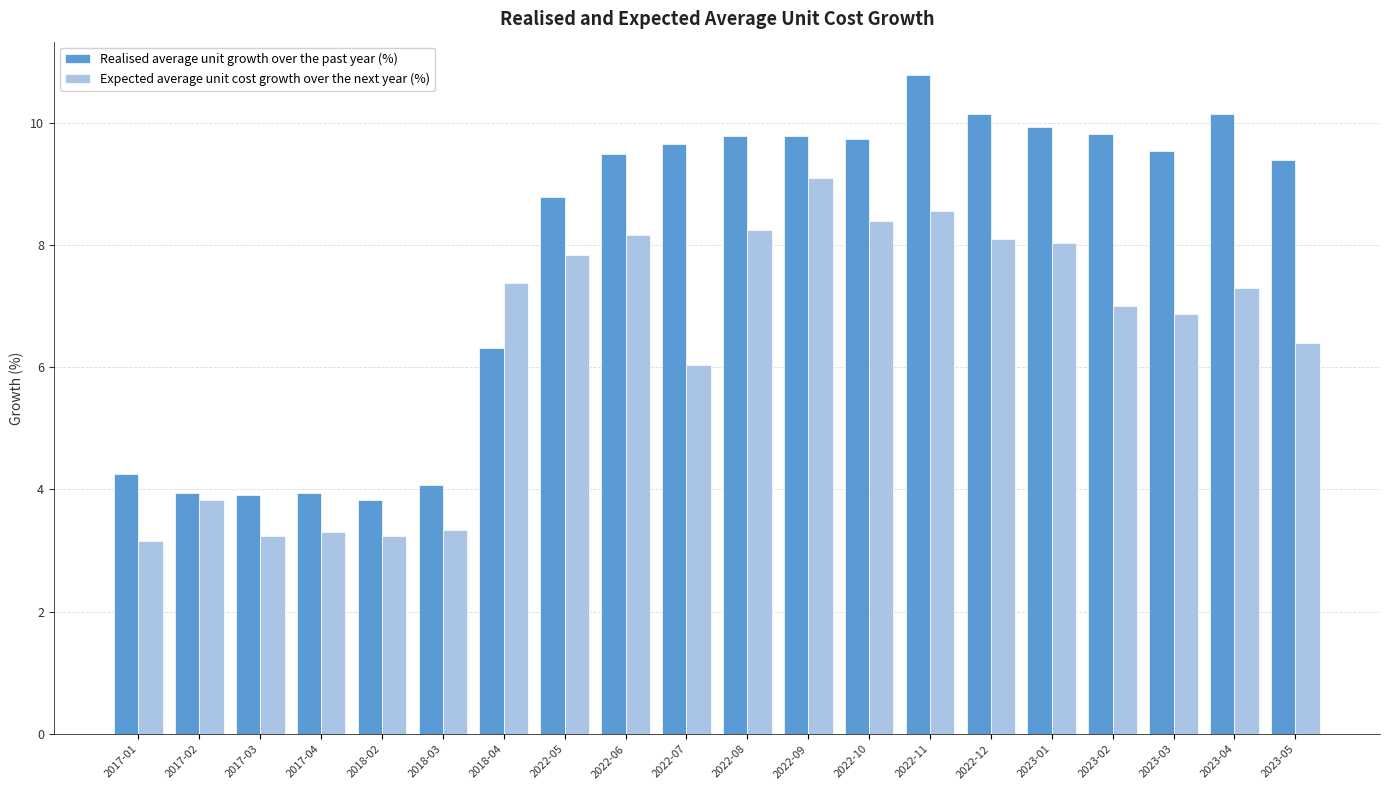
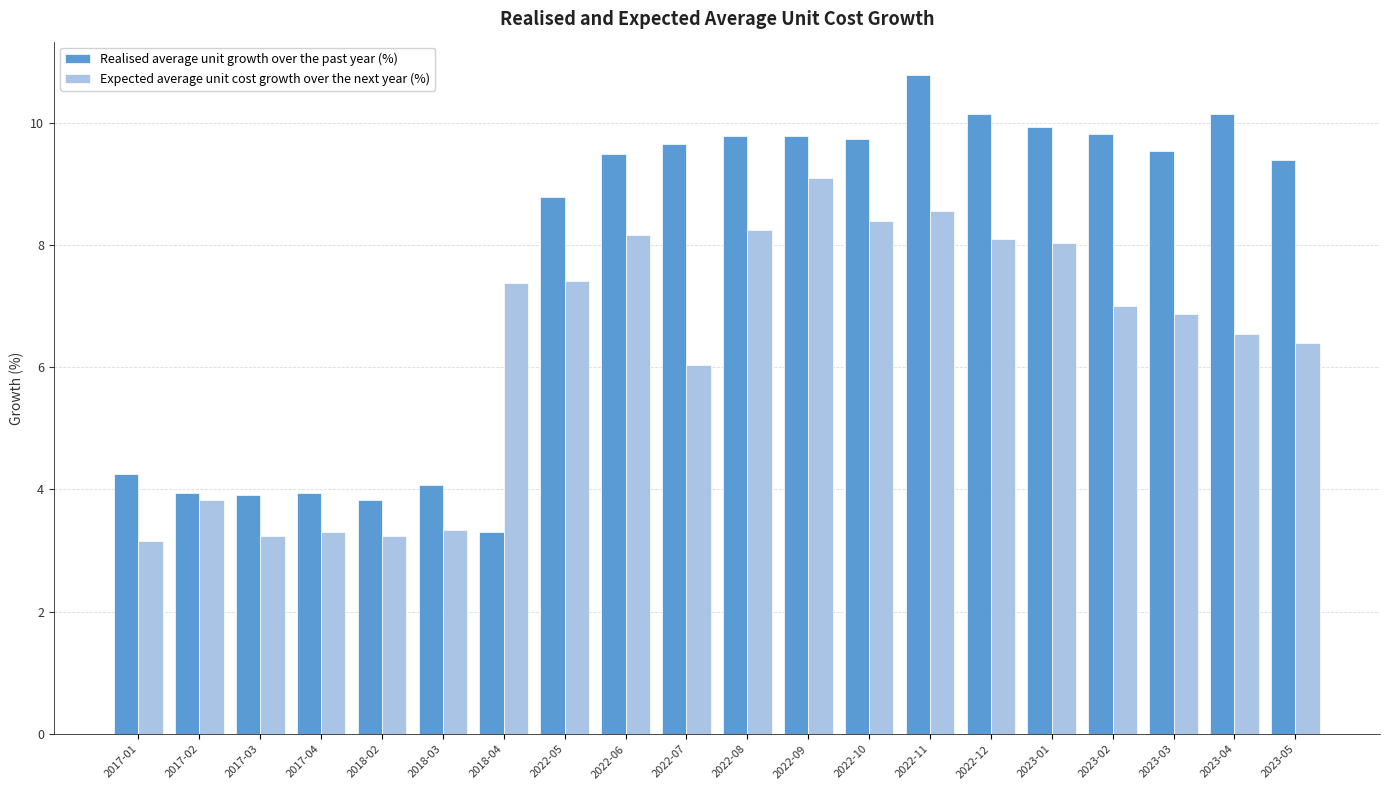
  {
    "Realised average unit growth over the past year (%)": {
      "2017-01": 4.2,
      "2017-02": 3.9,
      "2017-03": 3.9,
      "2017-04": 3.9,
      "2018-02": 3.8,
      "2018-03": 4.1,
-     "2018-04": 6.3,
+     "2018-04": 3.3,
      "2022-05": 8.8,
      "2022-06": 9.5,
      "2022-07": 9.7,
      "2022-08": 9.8,
      "2022-09": 9.8,
      "2022-10": 9.7,
      "2022-11": 10.8,
      "2022-12": 10.1,
      "2023-01": 9.9,
      "2023-02": 9.8,
      "2023-03": 9.5,
      "2023-04": 10.1,
      "2023-05": 9.4
    },
    "Expected average unit cost growth over the next year (%)": {
      "2017-01": 3.2,
      "2017-02": 3.8,
      "2017-03": 3.2,
      "2017-04": 3.3,
      "2018-02": 3.2,
      "2018-03": 3.3,
      "2018-04": 7.4,
-     "2022-05": 7.8,
+     "2022-05": 7.4,
      "2022-06": 8.2,
      "2022-07": 6.0,
      "2022-08": 8.2,
      "2022-09": 9.1,
      "2022-10": 8.4,
      "2022-11": 8.6,
      "2022-12": 8.1,
      "2023-01": 8.0,
      "2023-02": 7.0,
      "2023-03": 6.9,
-     "2023-04": 7.3,
+     "2023-04": 6.5,
      "2023-05": 6.4
    }
  }
